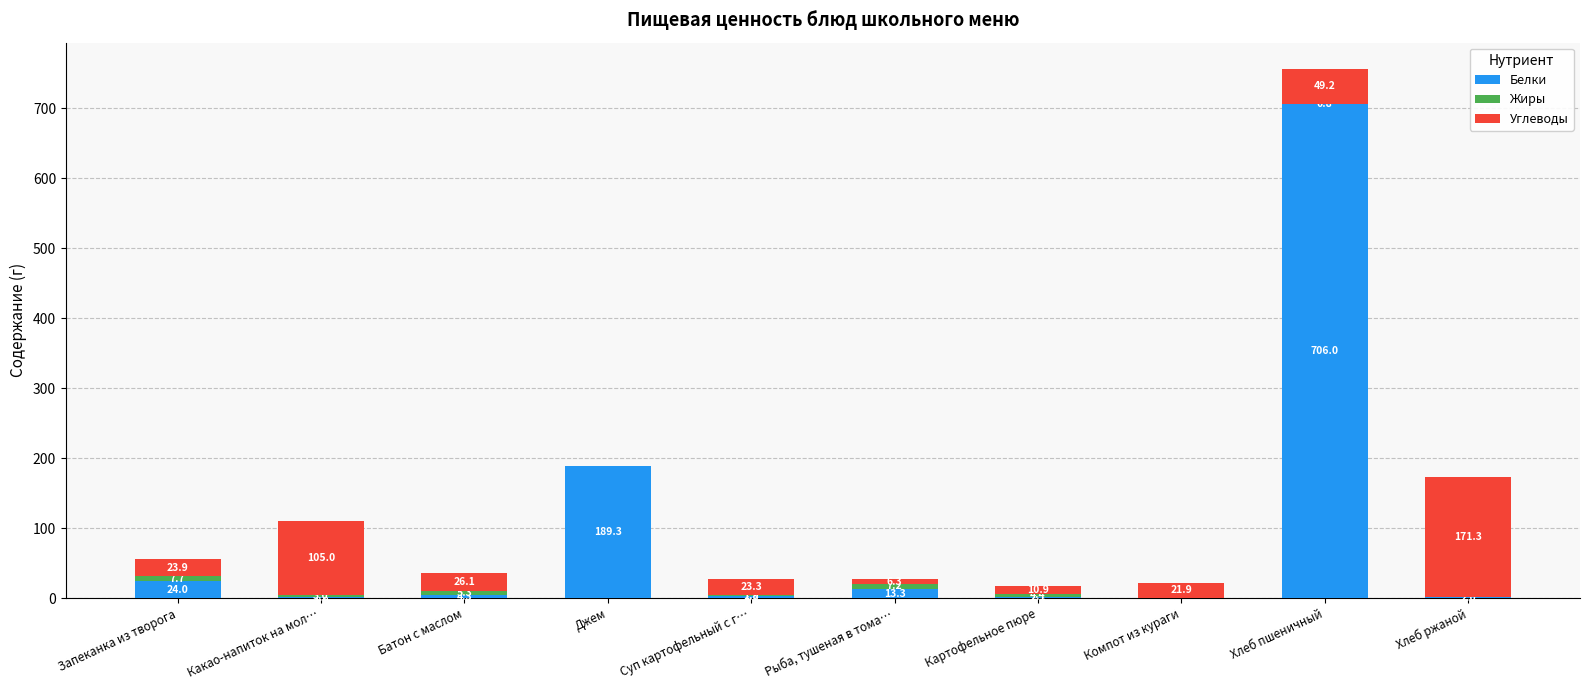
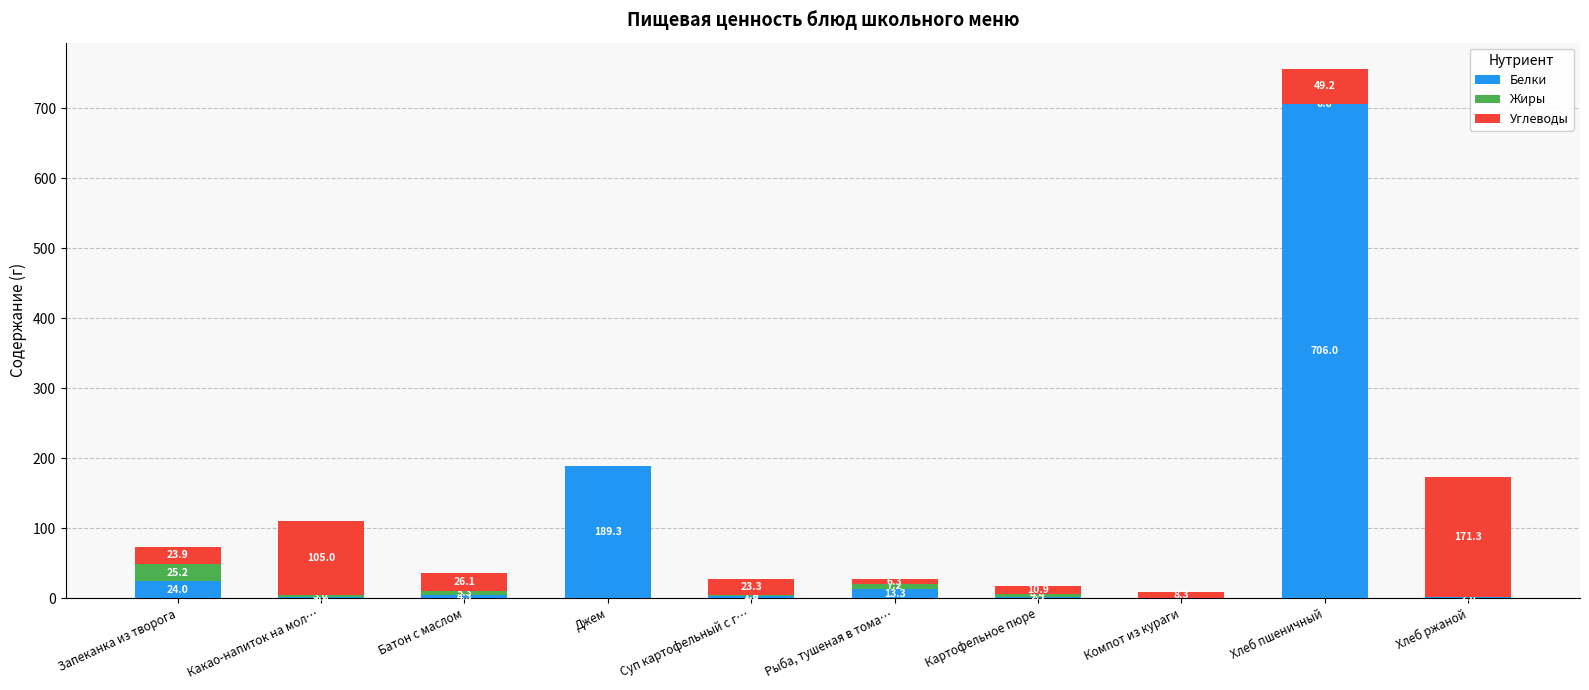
  {
    "Белки": {
      "Запеканка из творога": 24.0,
      "Джем": 189.3,
      "Хлеб пшеничный": 706.0,
      "Хлеб ржаной": 2.0
    },
    "Жиры": {
-     "Запеканка из творога": 7.7,
+     "Запеканка из творога": 25.2,
      "Хлеб пшеничный": 0.8
    },
    "Углеводы": {
      "Запеканка из творога": 23.9,
      "Какао-напиток на мол…": 105.0,
      "Батон с маслом": 26.1,
      "Суп картофельный с г…": 23.3,
-     "Компот из кураги": 21.9,
+     "Компот из кураги": 8.3,
      "Хлеб пшеничный": 49.2,
      "Хлеб ржаной": 171.3
    }
  }
